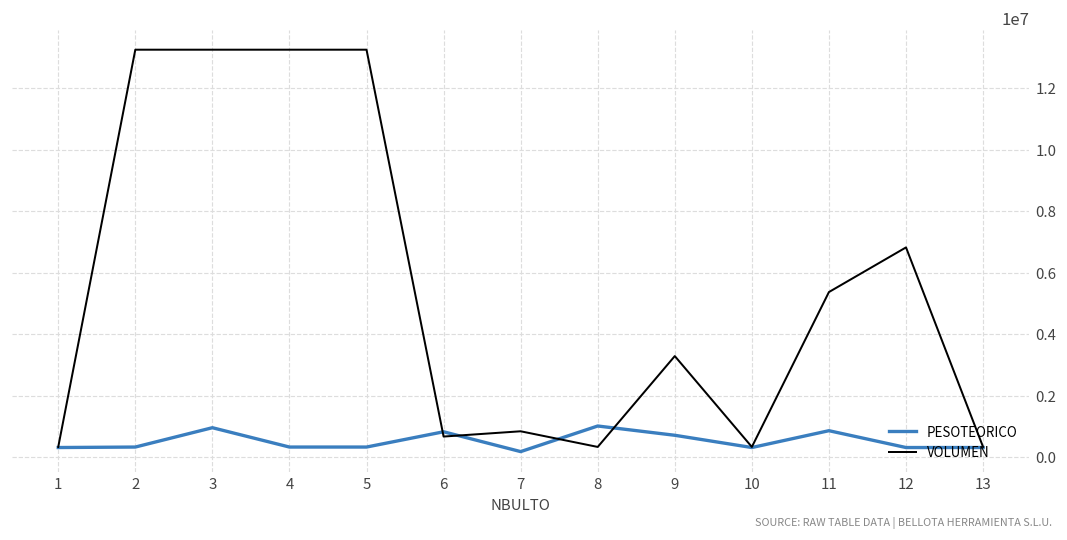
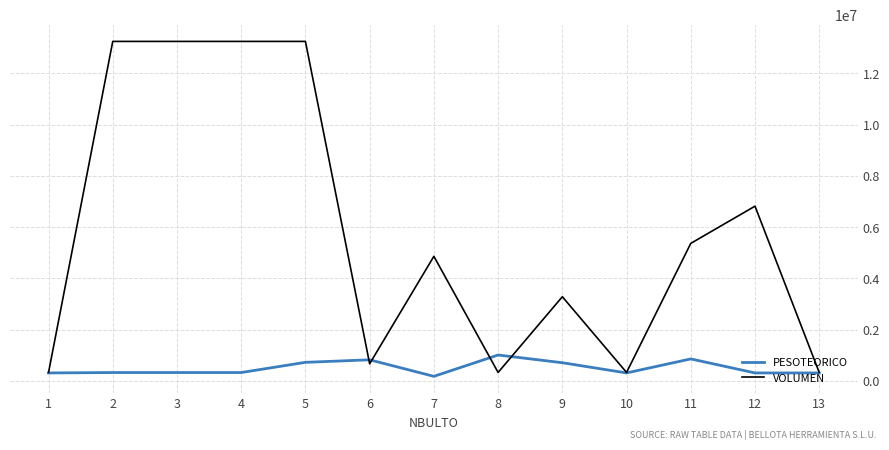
  {
    "PESOTEORICO": {
      "2": 300000,
-     "3": 1000000,
+     "3": 300000,
      "4": 300000,
-     "5": 300000,
+     "5": 700000,
      "6": 800000,
      "7": 200000,
      "8": 1000000,
      "9": 700000,
      "11": 900000,
      "12": 300000
    },
    "VOLUMEN": {
      "2": 13200000,
      "3": 13200000,
      "4": 13200000,
      "5": 13200000,
      "6": 700000,
-     "7": 800000,
+     "7": 4900000,
      "8": 300000,
      "9": 3300000,
      "11": 5400000,
      "12": 6800000
    }
  }
